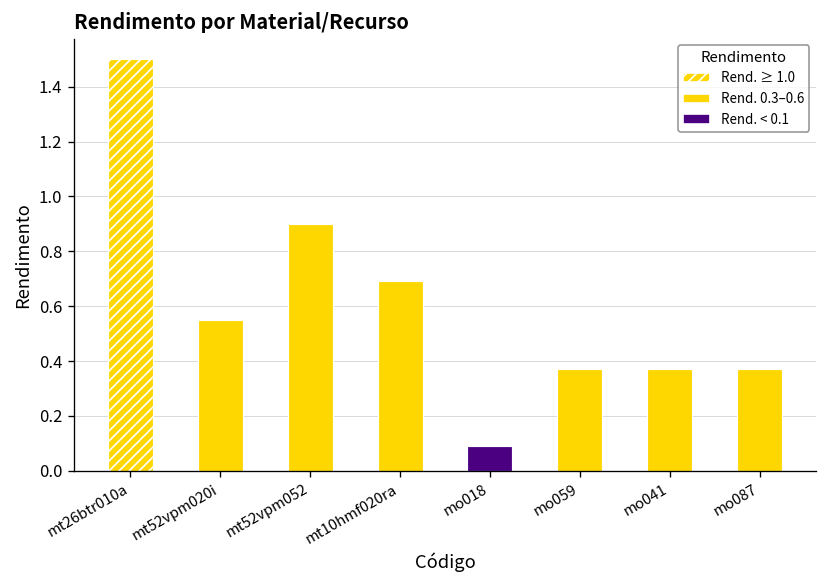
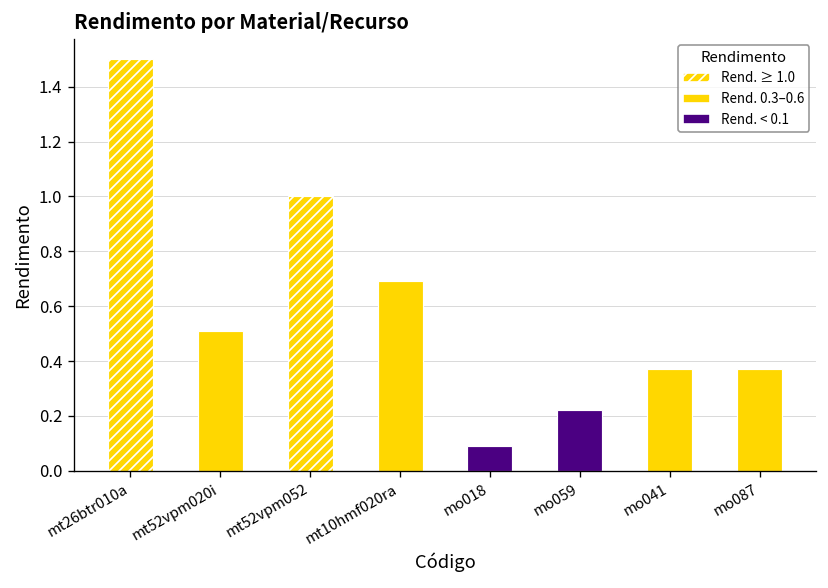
  {
    "mt26btr010a": 1.50,
-   "mt52vpm020i": 0.55,
-   "mt52vpm052": 0.9,
+   "mt52vpm020i": 0.51,
+   "mt52vpm052": 1.0,
    "mt10hmf020ra": 0.69,
    "mo018": 0.09,
-   "mo059": 0.37,
+   "mo059": 0.22,
    "mo041": 0.37,
    "mo087": 0.37
  }
